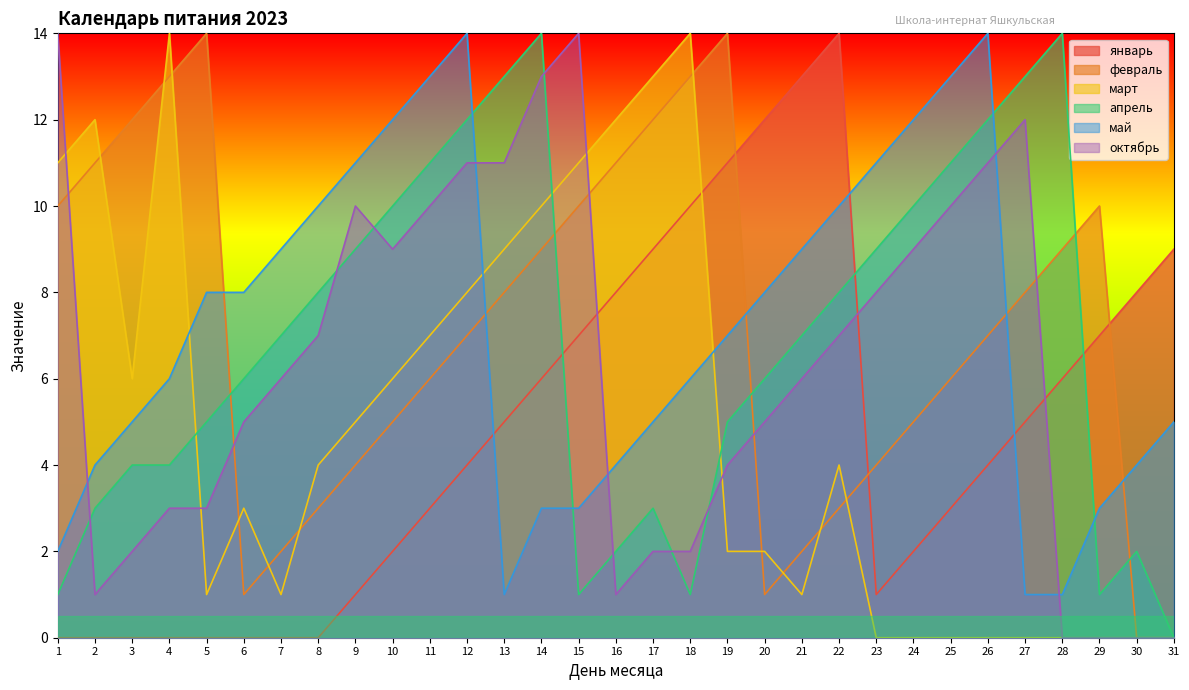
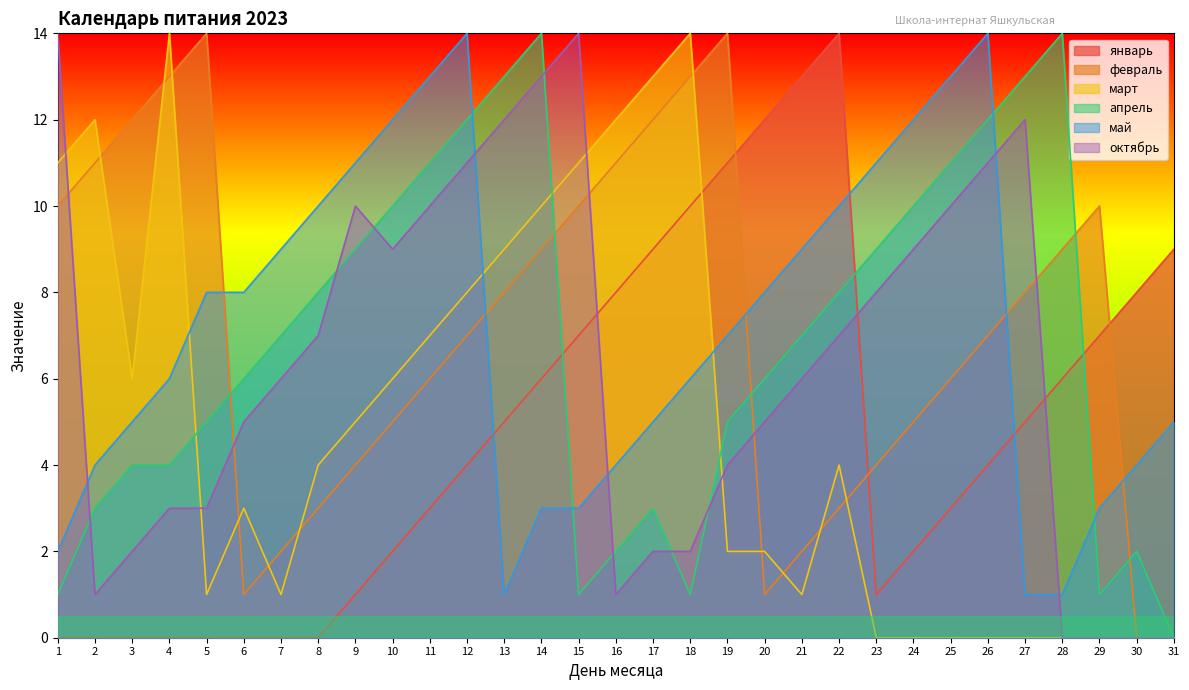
  {
    "март": {
      "1": 11,
      "2": 12,
      "3": 6,
      "4": 14,
      "5": 1,
      "6": 3,
      "7": 1,
      "8": 4,
      "9": 5,
      "10": 6,
      "11": 7,
      "12": 8,
      "13": 9,
      "14": 10,
      "15": 11,
      "16": 12,
      "17": 13,
      "18": 14,
      "19": 2,
      "20": 2,
      "21": 1,
      "22": 4
    },
    "апрель": {
      "1": 1,
      "2": 3,
      "3": 4,
      "4": 4,
      "5": 5,
      "6": 6,
      "7": 7,
      "8": 8,
      "9": 9,
      "10": 10,
      "11": 11,
      "12": 12,
      "13": 13,
      "14": 14,
      "15": 1,
      "16": 2,
      "17": 3,
      "18": 1,
      "19": 5,
      "20": 6,
      "21": 7,
      "22": 8,
      "23": 9,
      "24": 10,
      "25": 11,
      "26": 12,
      "27": 13,
      "28": 14,
      "29": 1,
      "30": 2
    },
    "май": {
      "1": 2,
      "2": 4,
      "3": 5,
      "4": 6,
      "5": 8,
      "6": 8,
      "7": 9,
      "8": 10,
      "9": 11,
      "10": 12,
      "11": 13,
      "12": 14,
      "13": 1,
      "14": 3,
      "15": 3,
      "16": 4,
      "17": 5,
      "18": 6,
      "19": 7,
      "20": 8,
      "21": 9,
      "22": 10,
      "23": 11,
      "24": 12,
      "25": 13,
      "26": 14,
      "27": 1,
      "28": 1,
      "29": 3,
      "30": 4,
      "31": 5
    },
    "октябрь": {
      "1": 14,
      "2": 1,
      "3": 2,
      "4": 3,
      "5": 3,
      "6": 5,
      "7": 6,
      "8": 7,
      "9": 10,
      "10": 9,
      "11": 10,
      "12": 11,
-     "13": 11,
+     "13": 12,
      "14": 13,
      "15": 14,
      "16": 1,
      "17": 2,
      "18": 2,
      "19": 4,
      "20": 5,
      "21": 6,
      "22": 7,
      "23": 8,
      "24": 9,
      "25": 10,
      "26": 11,
      "27": 12
    }
  }
